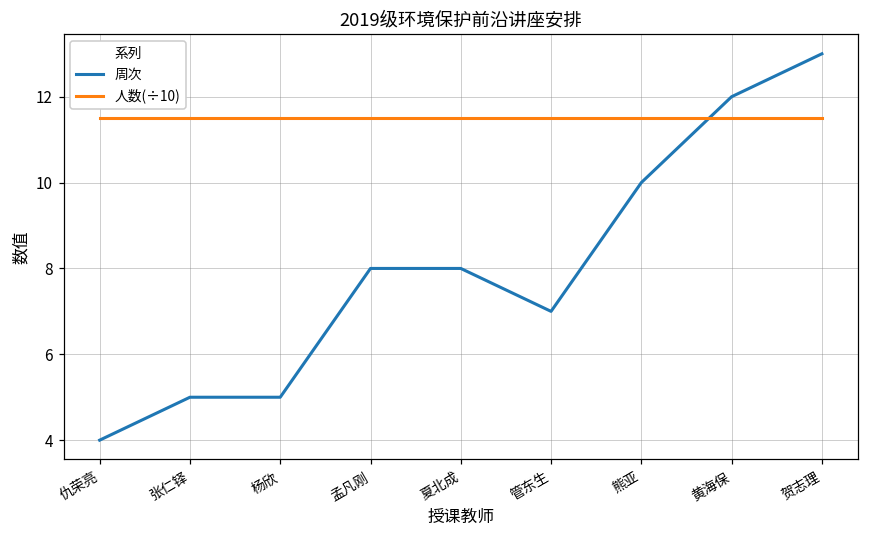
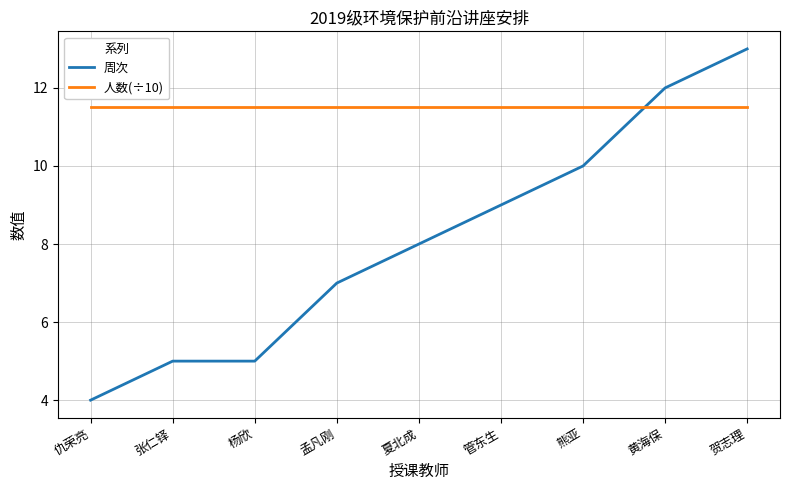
  {
    "周次": {
      "仇荣亮": 4,
      "张仁铎": 5,
      "杨欣": 5,
-     "孟凡刚": 8,
+     "孟凡刚": 7,
      "夏北成": 8,
-     "管东生": 7,
+     "管东生": 9,
      "熊亚": 10,
      "黄海保": 12,
      "贺志理": 13
    },
    "人数(÷10)": {
      "仇荣亮": 11.5,
      "张仁铎": 11.5,
      "杨欣": 11.5,
      "孟凡刚": 11.5,
      "夏北成": 11.5,
      "管东生": 11.5,
      "熊亚": 11.5,
      "黄海保": 11.5,
      "贺志理": 11.5
    }
  }
